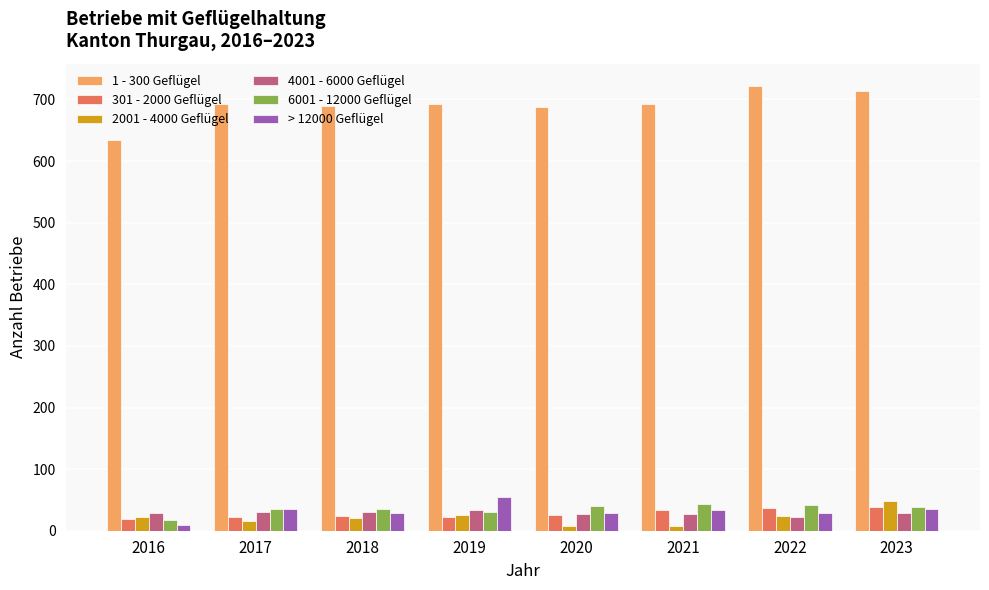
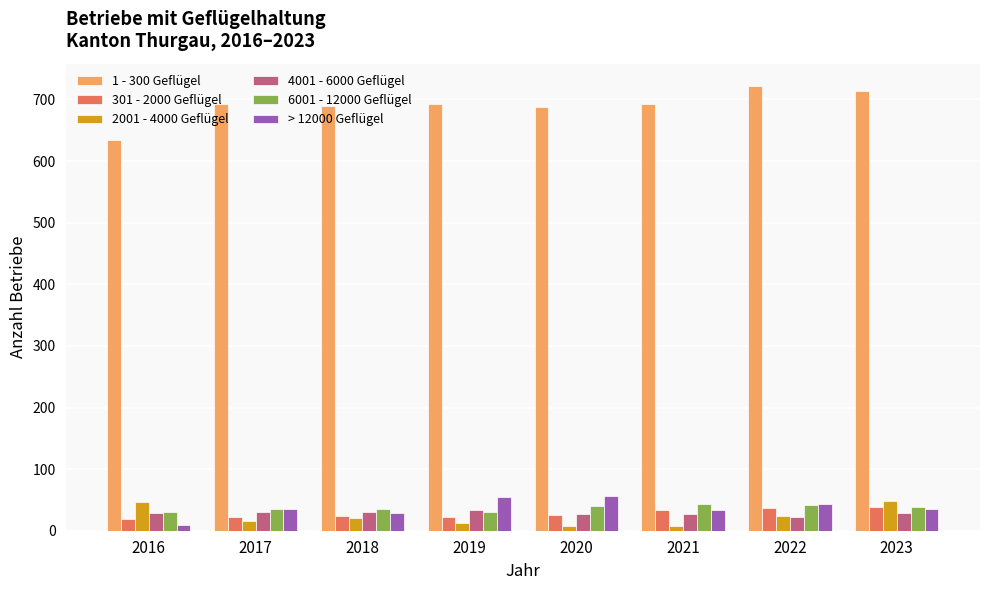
  {
    "2001 - 4000 Geflügel": {
-     "2016": 20,
+     "2016": 50,
      "2017": 20,
      "2018": 20,
-     "2019": 30,
+     "2019": 10,
      "2020": 10,
      "2021": 10,
      "2022": 20,
      "2023": 50
    },
    "6001 - 12000 Geflügel": {
-     "2016": 20,
+     "2016": 30,
      "2017": 40,
      "2018": 40,
      "2019": 30,
      "2020": 40,
      "2021": 40,
      "2022": 40,
      "2023": 40
    },
    "> 12000 Geflügel": {
      "2016": 10,
      "2017": 40,
      "2018": 30,
      "2019": 60,
-     "2020": 30,
+     "2020": 60,
      "2021": 30,
-     "2022": 30,
+     "2022": 40,
      "2023": 40
    }
  }
